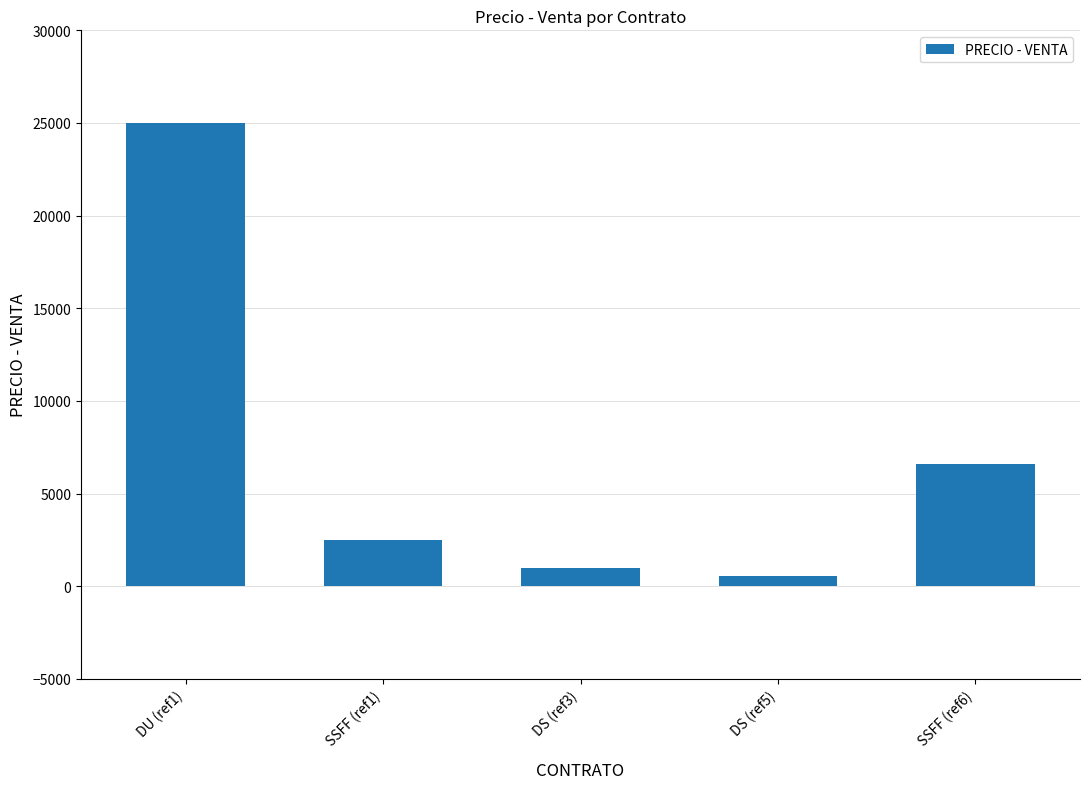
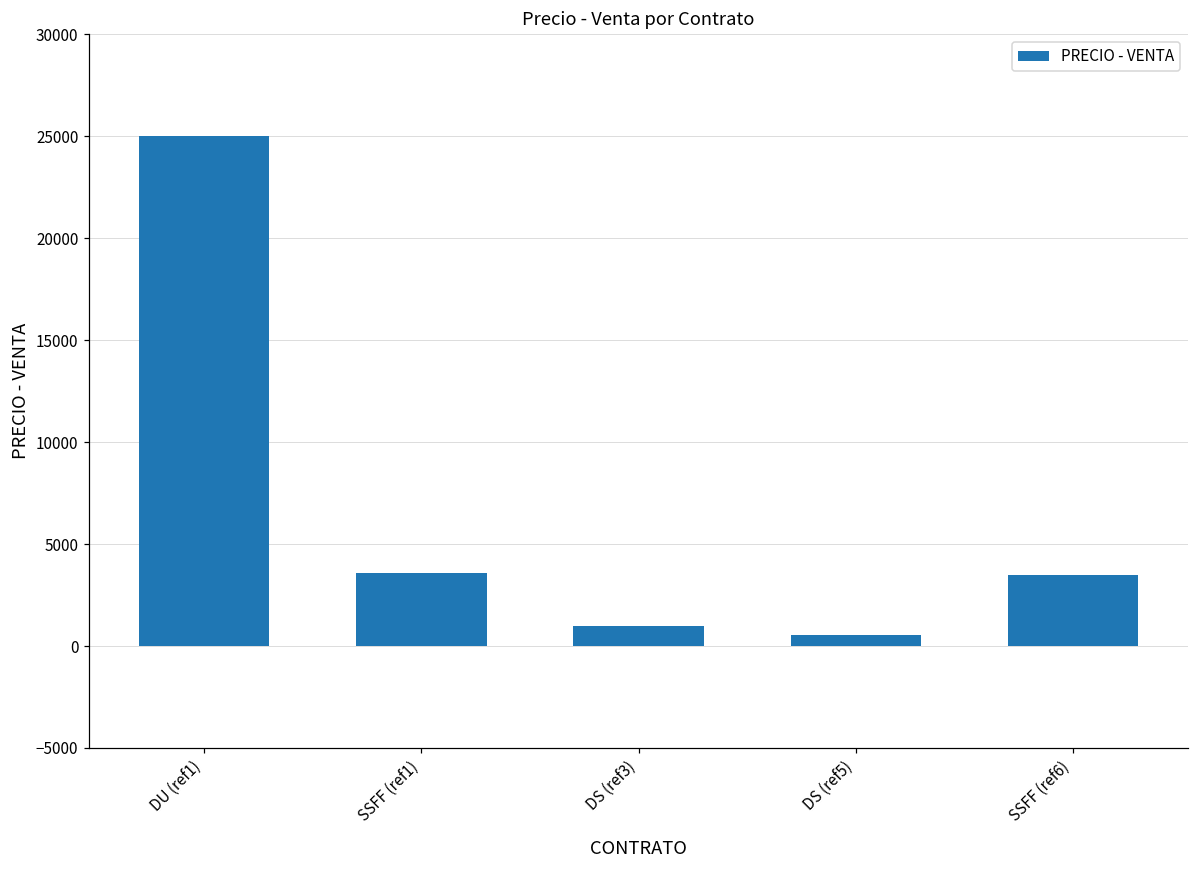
  {
    "DU (ref1)": 25000,
-   "SSFF (ref1)": 2500,
+   "SSFF (ref1)": 3600,
    "DS (ref3)": 1000,
    "DS (ref5)": 600,
-   "SSFF (ref6)": 6600
+   "SSFF (ref6)": 3500
  }
